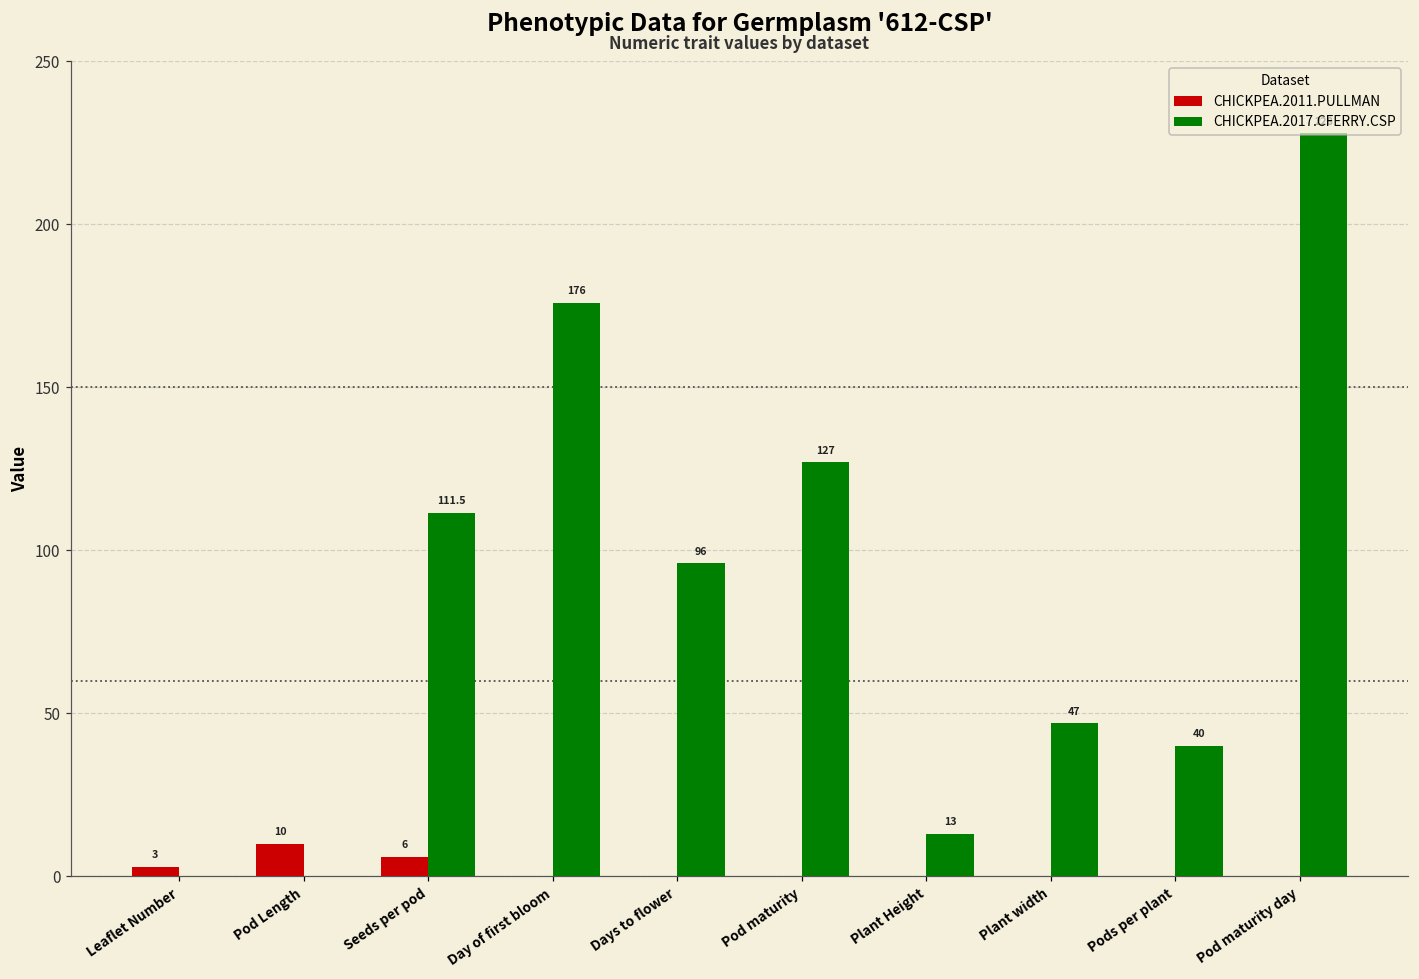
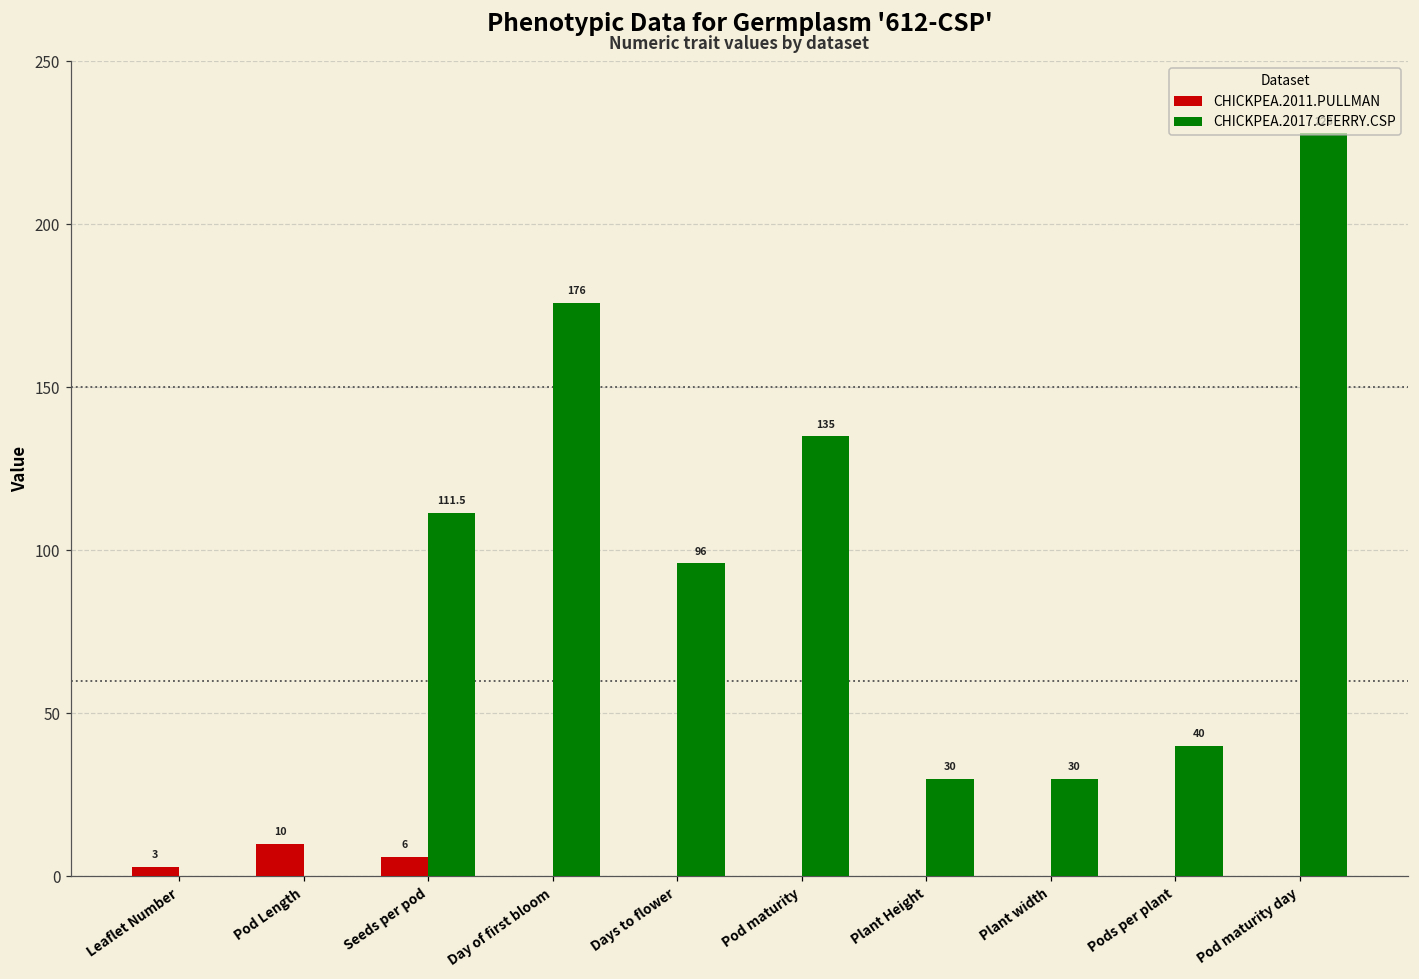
  {
    "CHICKPEA.2011.PULLMAN": {
      "Leaflet Number": 3,
      "Pod Length": 10,
      "Seeds per pod": 6
    },
    "CHICKPEA.2017.CFERRY.CSP": {
      "Seeds per pod": 111.5,
      "Day of first bloom": 176,
      "Days to flower": 96,
-     "Pod maturity": 127,
-     "Plant Height": 13,
-     "Plant width": 47,
+     "Pod maturity": 135,
+     "Plant Height": 30,
+     "Plant width": 30,
      "Pods per plant": 40
    }
  }
